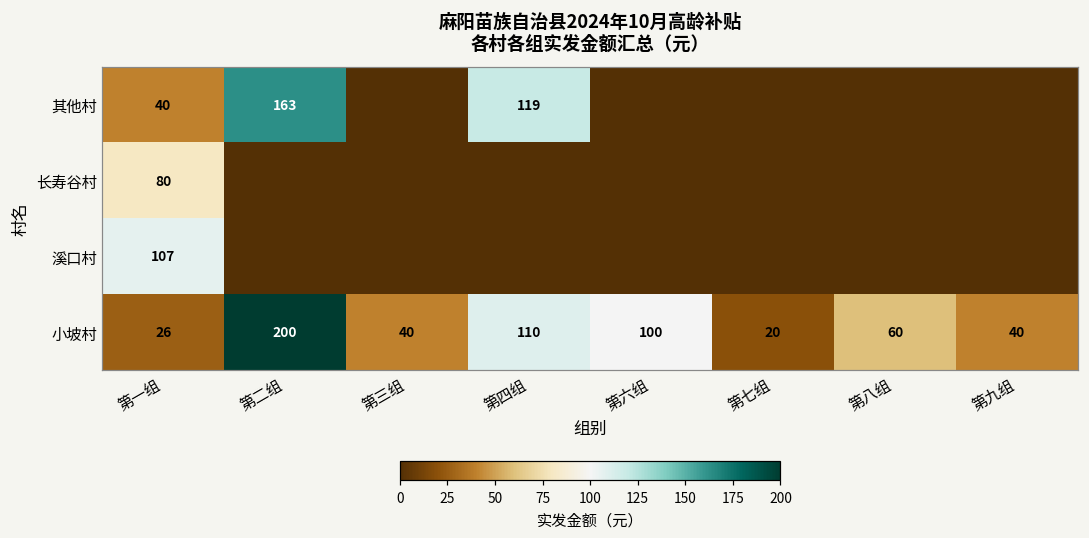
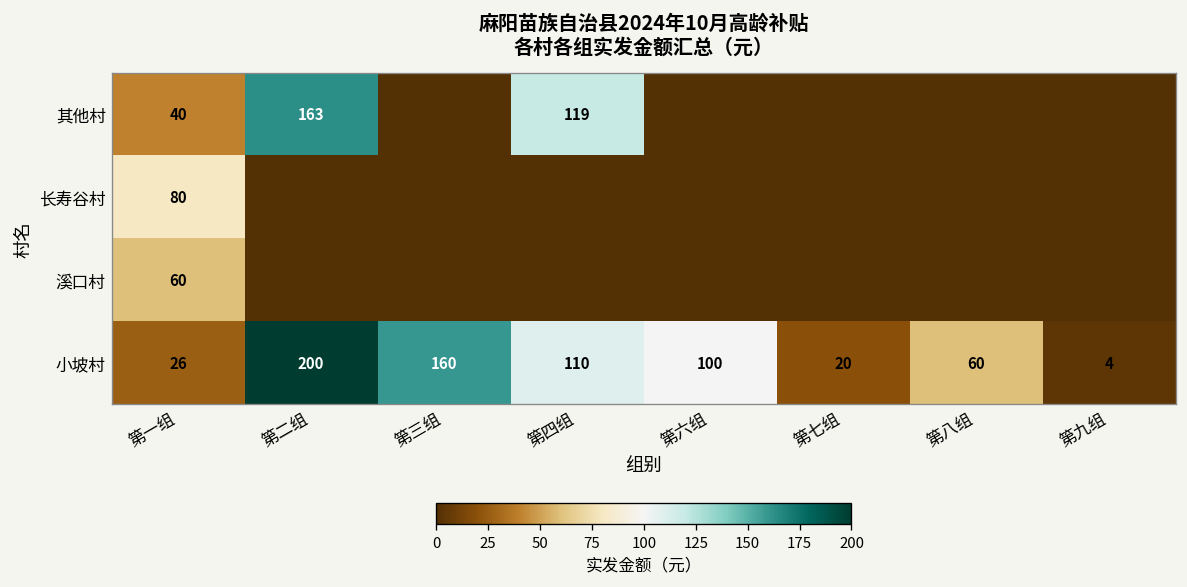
  {
    "其他村": {
      "第一组": 40,
      "第二组": 163,
      "第四组": 119
    },
    "长寿谷村": {
      "第一组": 80
    },
    "溪口村": {
-     "第一组": 107
+     "第一组": 60
    },
    "小坡村": {
      "第一组": 26,
      "第二组": 200,
-     "第三组": 40,
+     "第三组": 160,
      "第四组": 110,
      "第六组": 100,
      "第七组": 20,
      "第八组": 60,
-     "第九组": 40
+     "第九组": 4
    }
  }
